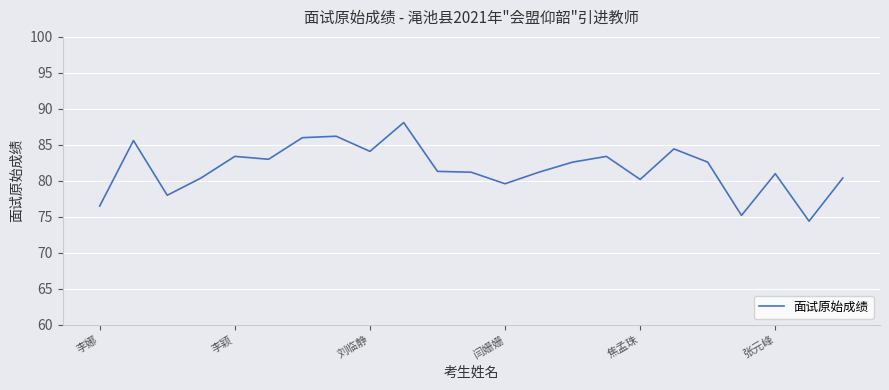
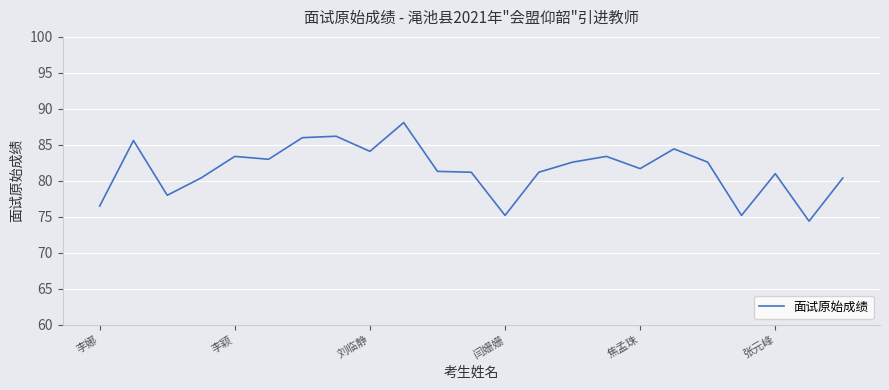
  {
    "李娜": 77,
    "李颖": 83,
    "刘临静": 84,
-   "闫姗姗": 80,
-   "焦孟珠": 80,
+   "闫姗姗": 75,
+   "焦孟珠": 82,
    "张元峰": 81
  }
